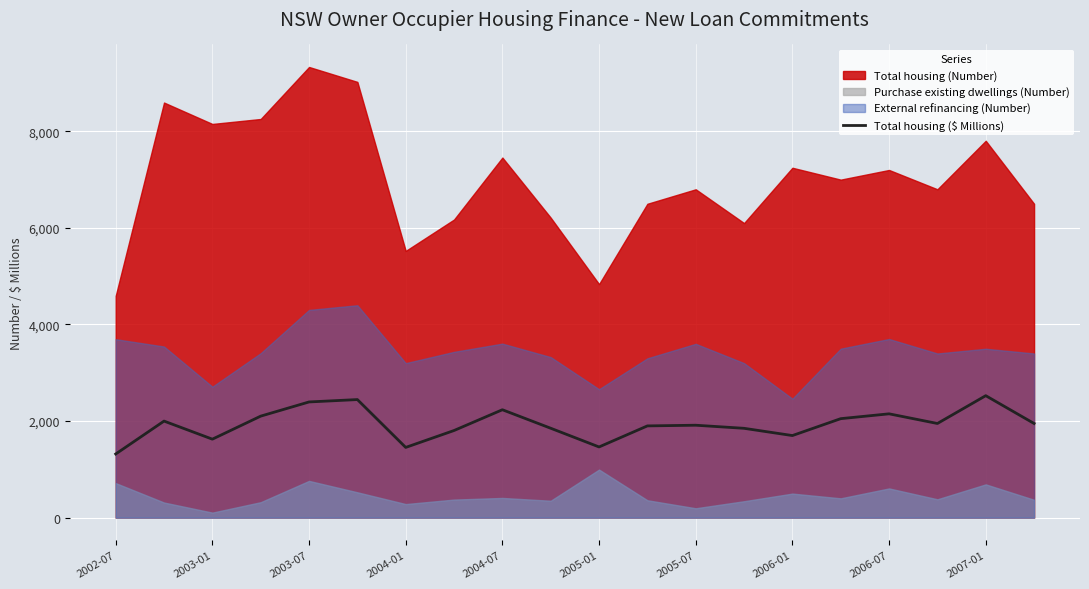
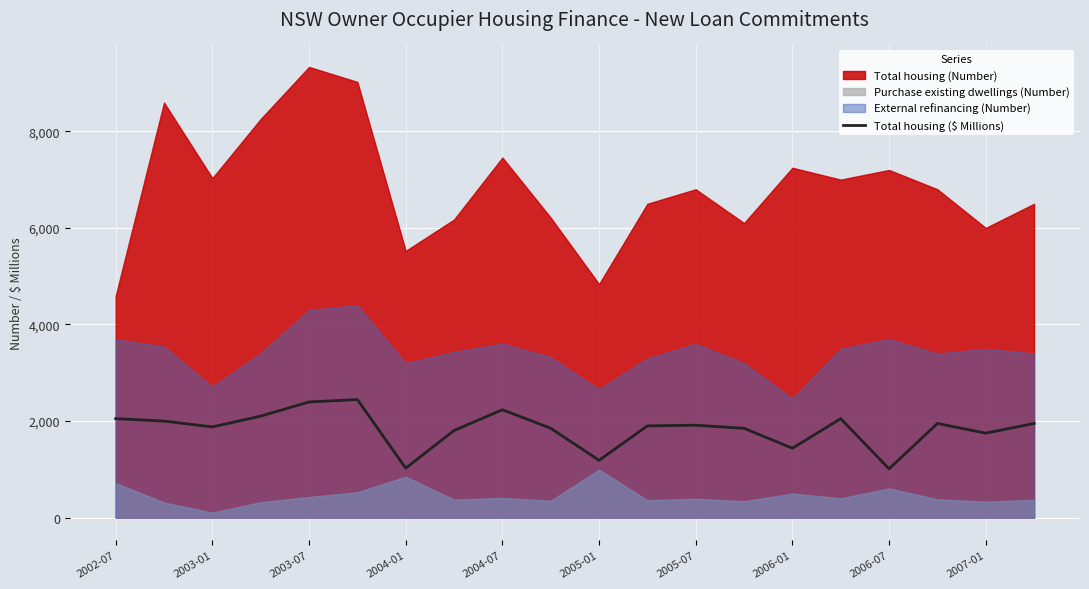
  {
    "Total housing ($ Millions)": {
-     "2002-07": "1,300",
-     "2003-01": "1,600",
+     "2002-07": "2,100",
+     "2003-01": "1,900",
      "2003-07": "2,400",
-     "2004-01": "1,500",
+     "2004-01": "1,000",
      "2004-07": "2,200",
-     "2005-01": "1,500",
+     "2005-01": "1,200",
      "2005-07": "1,900",
-     "2006-01": "1,700",
-     "2006-07": "2,200",
-     "2007-01": "2,500"
+     "2006-01": "1,400",
+     "2006-07": "1,000",
+     "2007-01": "1,800"
    },
    "Total housing (Number)": {
      "2002-07": "4,600",
-     "2003-01": "8,200",
+     "2003-01": "7,000",
      "2003-07": "9,300",
      "2004-01": "5,500",
      "2004-07": "7,500",
      "2005-01": "4,800",
      "2005-07": "6,800",
      "2006-01": "7,200",
      "2006-07": "7,200",
-     "2007-01": "7,800"
+     "2007-01": "6,000"
    },
    "Purchase existing dwellings (Number)": {
      "2002-07": "700",
      "2003-01": "100",
-     "2003-07": "800",
-     "2004-01": "300",
+     "2003-07": "400",
+     "2004-01": "800",
      "2004-07": "400",
      "2005-01": "1,000",
-     "2005-07": "200",
+     "2005-07": "400",
      "2006-01": "500",
      "2006-07": "600",
-     "2007-01": "700"
+     "2007-01": "300"
    },
    "External refinancing (Number)": {
      "2002-07": "3,700",
      "2003-01": "2,700",
      "2003-07": "4,300",
      "2004-01": "3,200",
      "2004-07": "3,600",
      "2005-01": "2,700",
      "2005-07": "3,600",
      "2006-01": "2,500",
      "2006-07": "3,700",
      "2007-01": "3,500"
    }
  }
